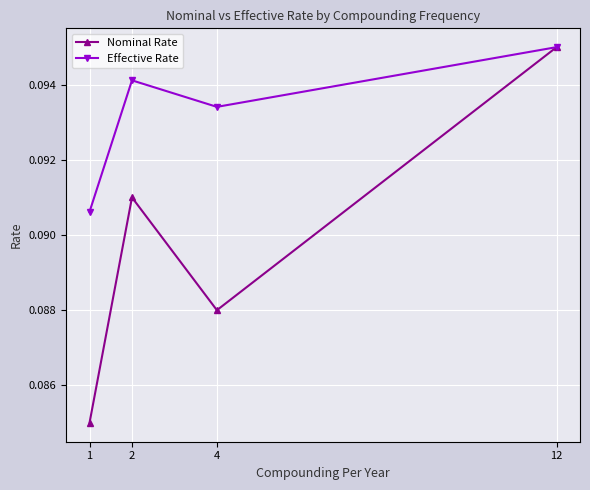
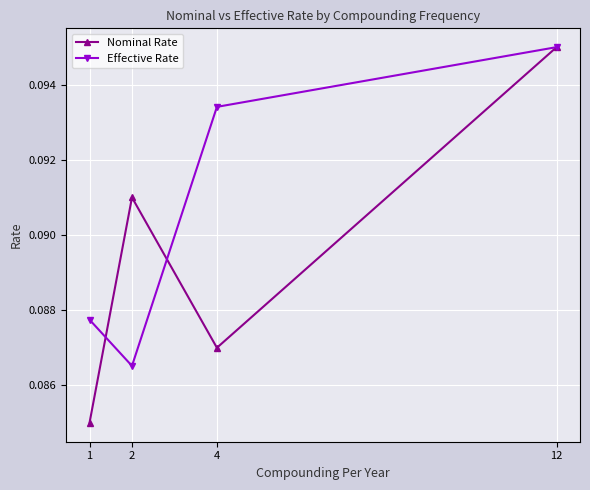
  {
    "Nominal Rate": {
      "1": 0.085,
      "2": 0.091,
-     "4": 0.088
+     "4": 0.087
    },
    "Effective Rate": {
-     "1": 0.0906,
-     "2": 0.0941,
+     "1": 0.0877,
+     "2": 0.0865,
      "4": 0.0934
    }
  }
